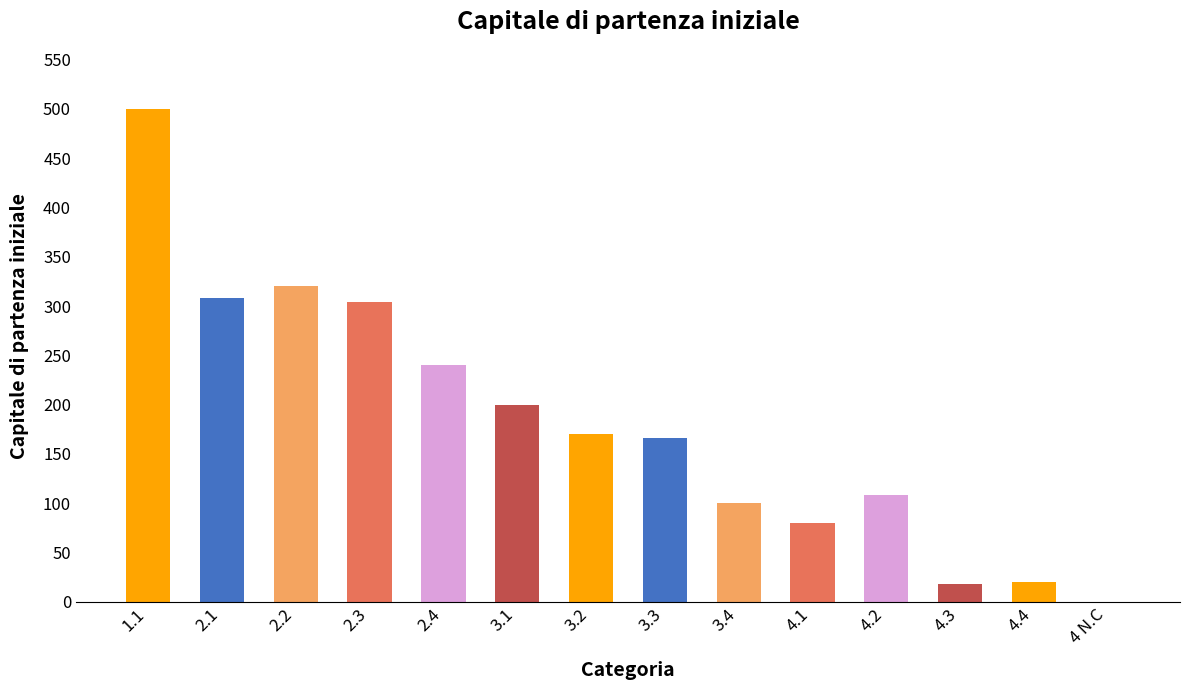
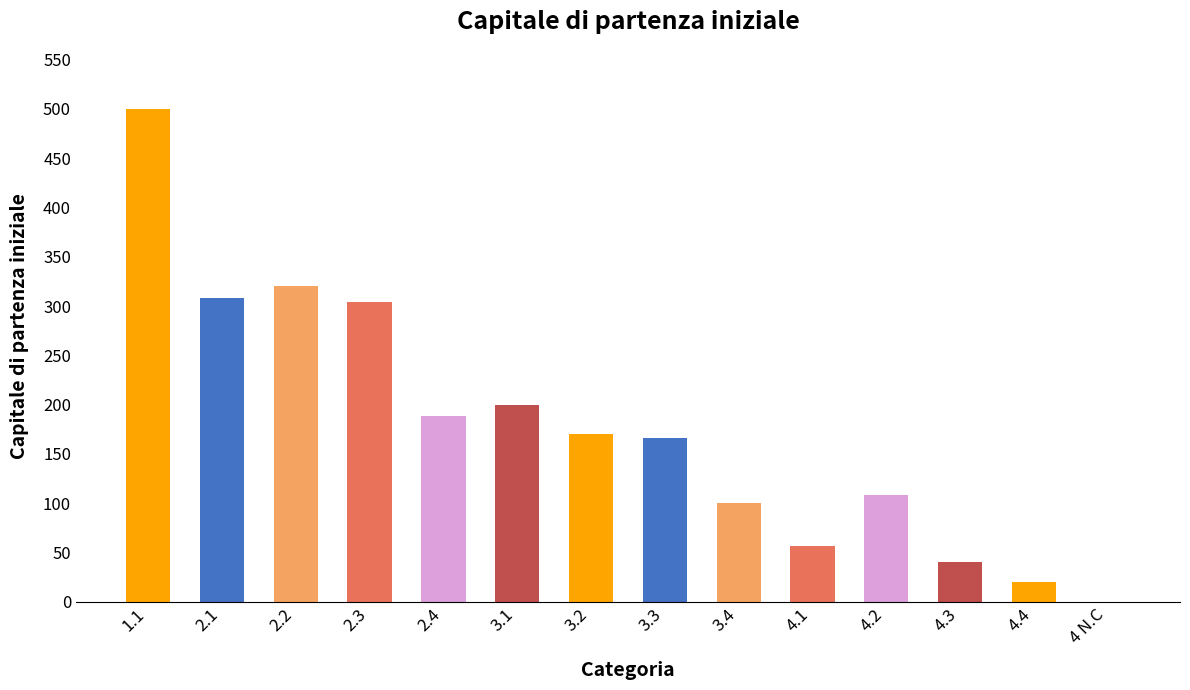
  {
    "1.1": 500,
    "2.1": 310,
    "2.2": 320,
    "2.3": 300,
-   "2.4": 240,
+   "2.4": 190,
    "3.1": 200,
    "3.2": 170,
    "3.3": 170,
    "3.4": 100,
-   "4.1": 80,
+   "4.1": 60,
    "4.2": 110,
-   "4.3": 20,
+   "4.3": 40,
    "4.4": 20,
    "4 N.C": 0
  }
